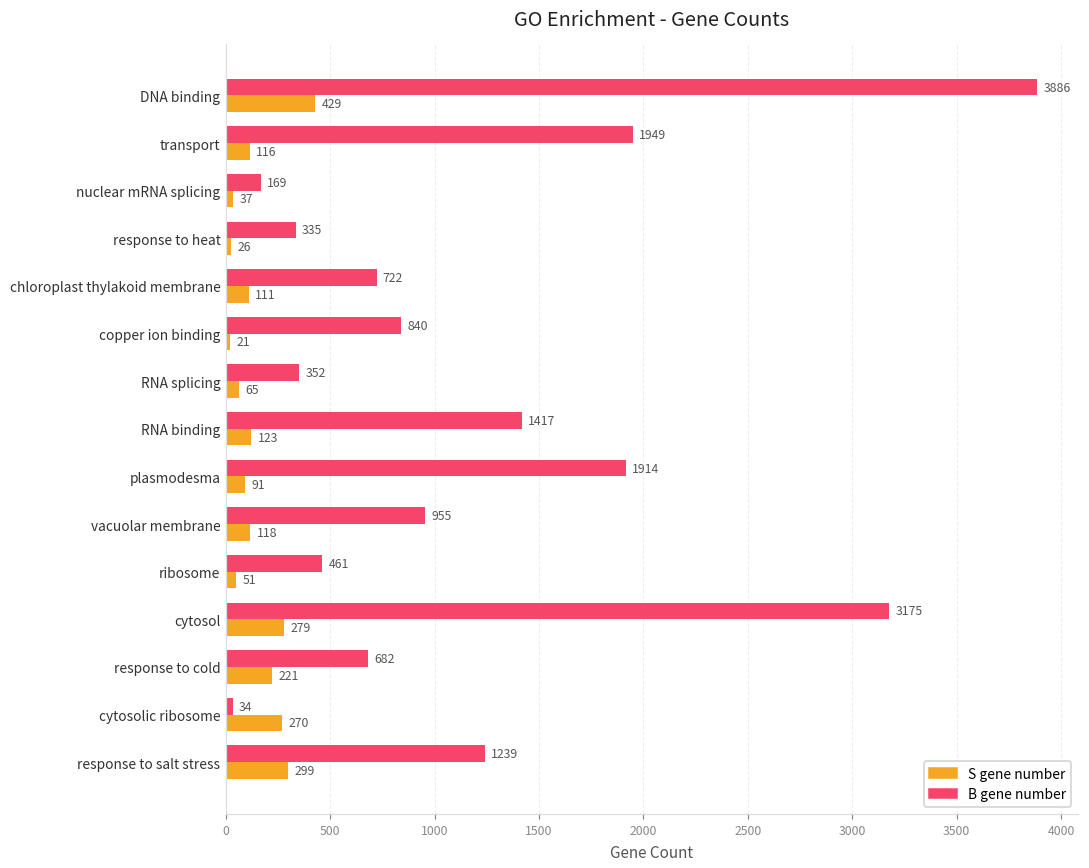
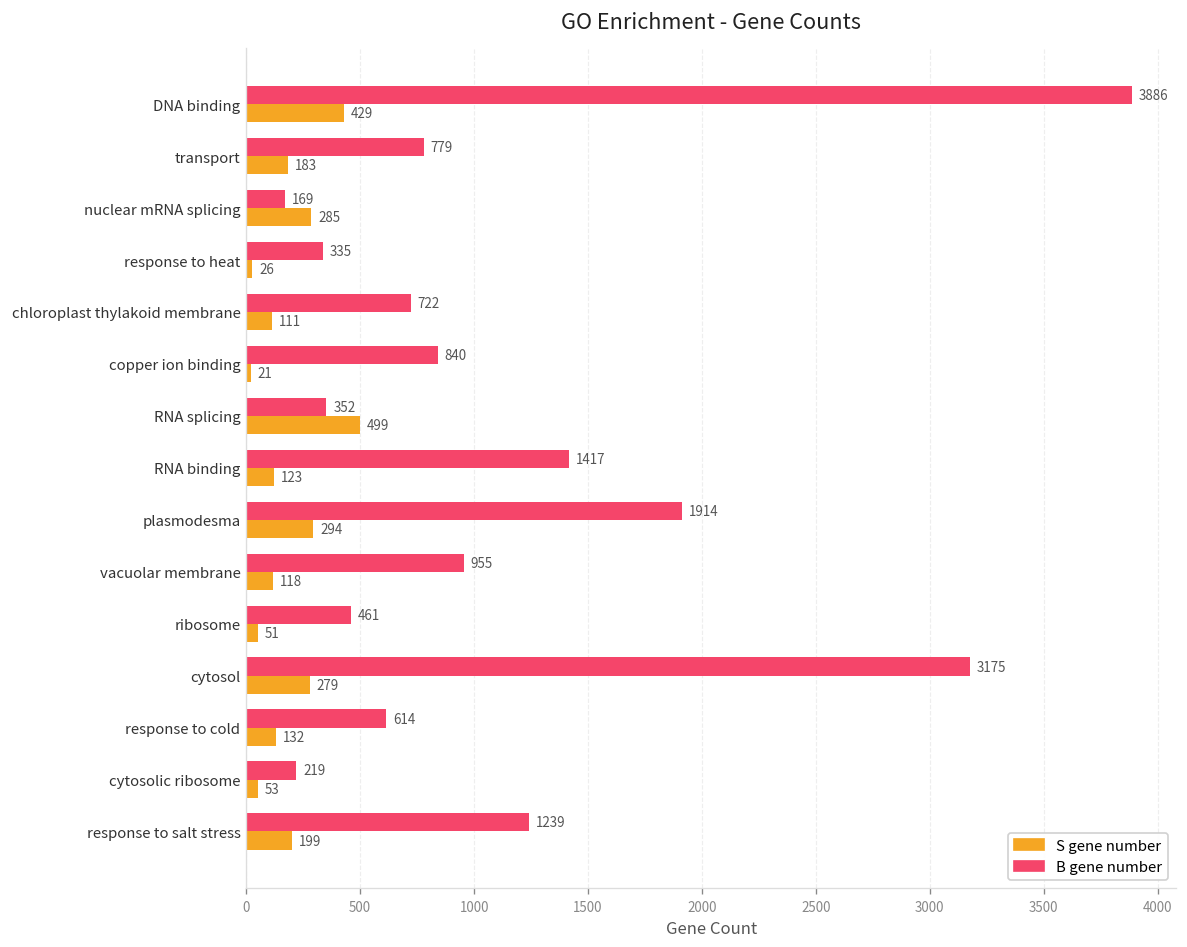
  {
    "S gene number": {
      "DNA binding": 429,
-     "transport": 116,
-     "nuclear mRNA splicing": 37,
+     "transport": 183,
+     "nuclear mRNA splicing": 285,
      "response to heat": 26,
      "chloroplast thylakoid membrane": 111,
      "copper ion binding": 21,
-     "RNA splicing": 65,
+     "RNA splicing": 499,
      "RNA binding": 123,
-     "plasmodesma": 91,
+     "plasmodesma": 294,
      "vacuolar membrane": 118,
      "ribosome": 51,
      "cytosol": 279,
-     "response to cold": 221,
-     "cytosolic ribosome": 270,
-     "response to salt stress": 299
+     "response to cold": 132,
+     "cytosolic ribosome": 53,
+     "response to salt stress": 199
    },
    "B gene number": {
      "DNA binding": 3886,
-     "transport": 1949,
+     "transport": 779,
      "nuclear mRNA splicing": 169,
      "response to heat": 335,
      "chloroplast thylakoid membrane": 722,
      "copper ion binding": 840,
      "RNA splicing": 352,
      "RNA binding": 1417,
      "plasmodesma": 1914,
      "vacuolar membrane": 955,
      "ribosome": 461,
      "cytosol": 3175,
-     "response to cold": 682,
-     "cytosolic ribosome": 34,
+     "response to cold": 614,
+     "cytosolic ribosome": 219,
      "response to salt stress": 1239
    }
  }
